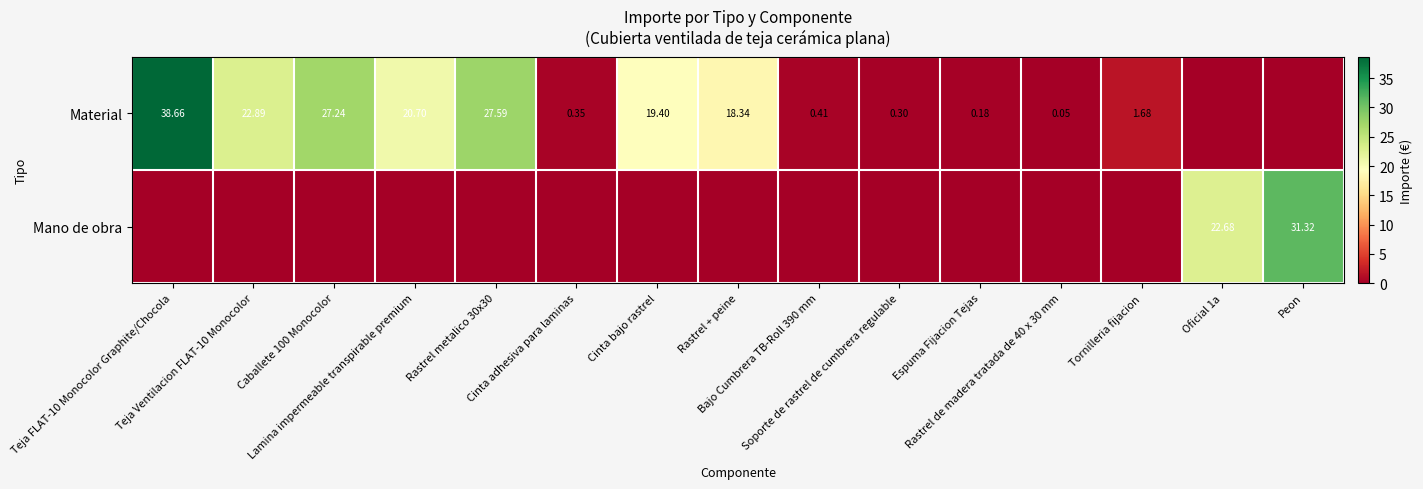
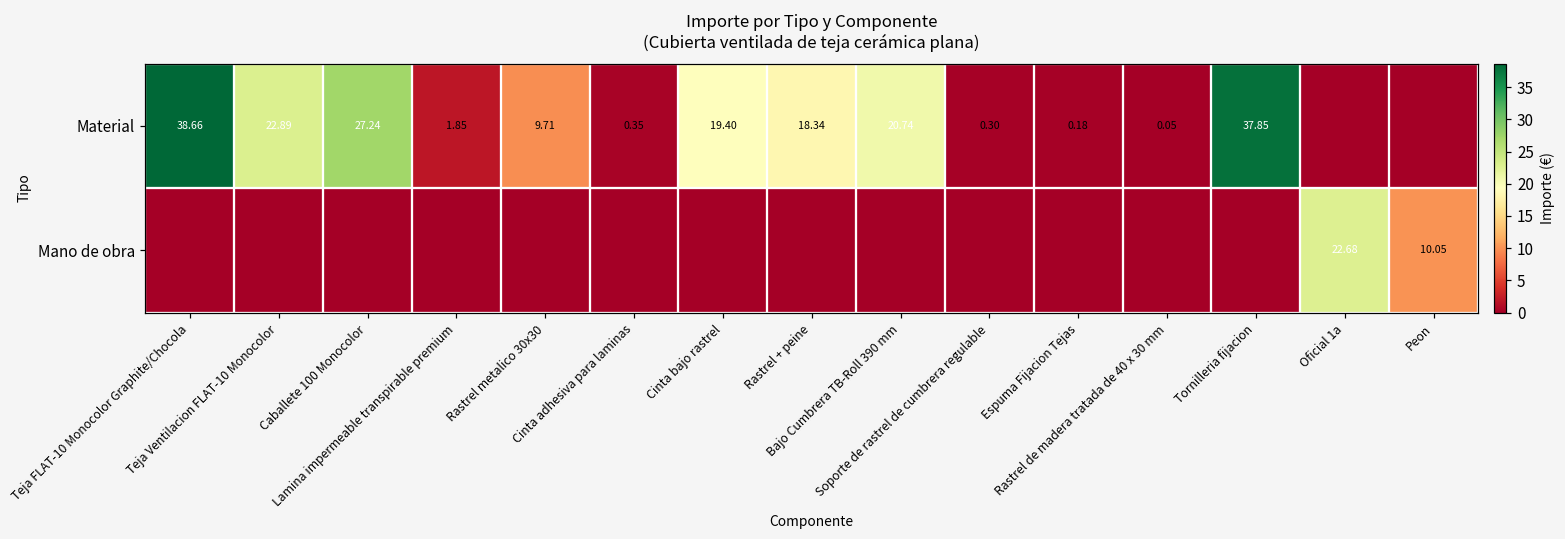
  {
    "Material": {
      "Teja FLAT-10 Monocolor Graphite/Chocola": 38.66,
      "Teja Ventilacion FLAT-10 Monocolor": 22.89,
      "Caballete 100 Monocolor": 27.24,
-     "Lamina impermeable transpirable premium": 20.70,
-     "Rastrel metalico 30x30": 27.59,
+     "Lamina impermeable transpirable premium": 1.85,
+     "Rastrel metalico 30x30": 9.71,
      "Cinta adhesiva para laminas": 0.35,
      "Cinta bajo rastrel": 19.40,
      "Rastrel + peine": 18.34,
-     "Bajo Cumbrera TB-Roll 390 mm": 0.41,
+     "Bajo Cumbrera TB-Roll 390 mm": 20.74,
      "Soporte de rastrel de cumbrera regulable": 0.30,
      "Espuma Fijacion Tejas": 0.18,
      "Rastrel de madera tratada de 40 x 30 mm": 0.05,
-     "Tornilleria fijacion": 1.68
+     "Tornilleria fijacion": 37.85
    },
    "Mano de obra": {
      "Oficial 1a": 22.68,
-     "Peon": 31.32
+     "Peon": 10.05
    }
  }
